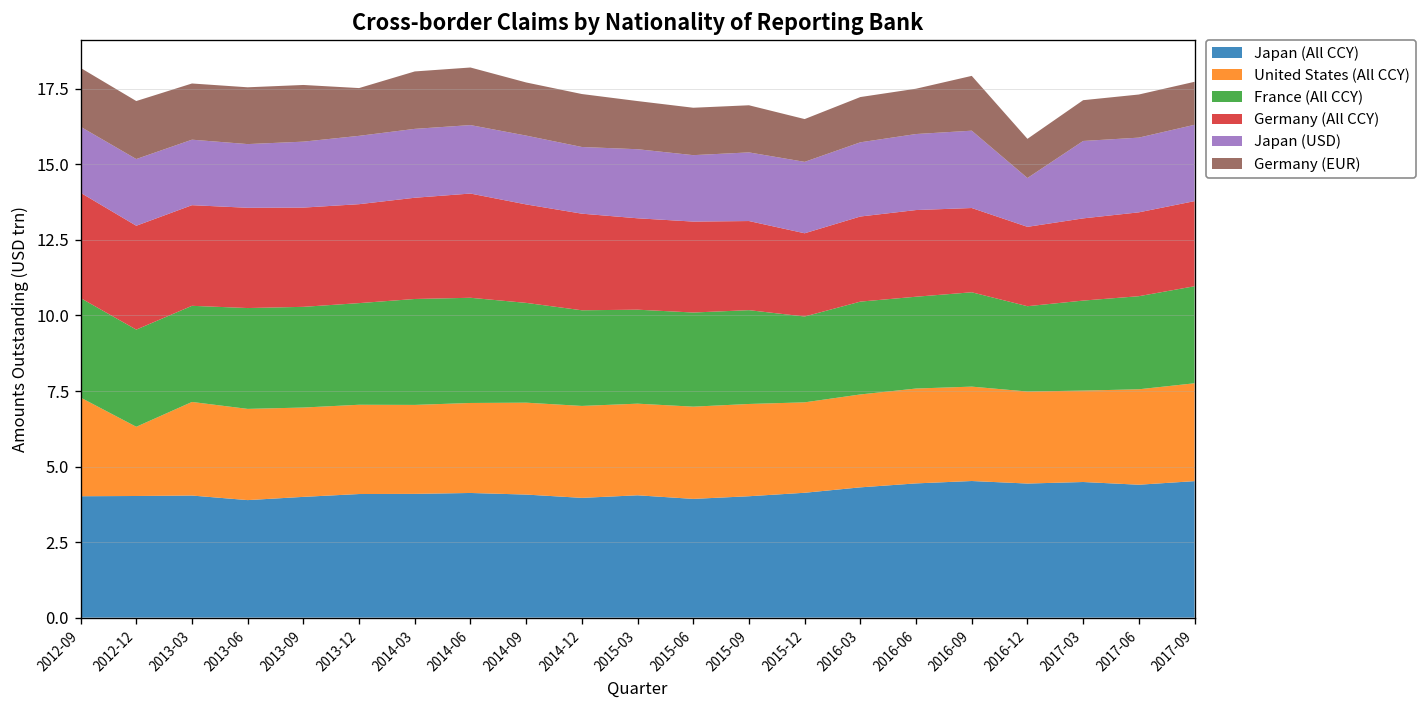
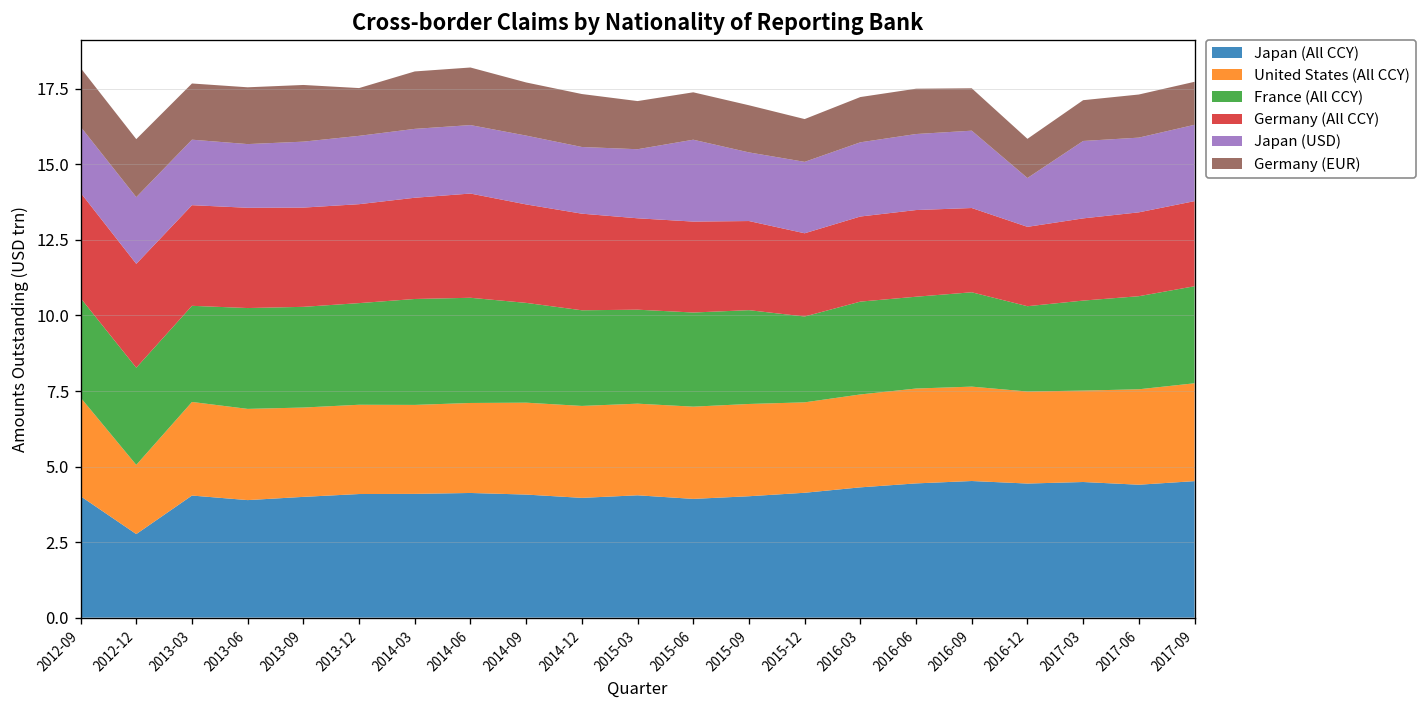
  {
    "Japan (All CCY)": {
      "2012-09": 4.0,
-     "2012-12": 4.0,
+     "2012-12": 2.8,
      "2013-03": 4.0,
      "2013-06": 3.9,
      "2013-09": 4.0,
      "2013-12": 4.1,
      "2014-03": 4.1,
      "2014-06": 4.1,
      "2014-09": 4.1,
      "2014-12": 4.0,
      "2015-03": 4.0,
      "2015-06": 3.9,
      "2015-09": 4.0,
      "2015-12": 4.1,
      "2016-03": 4.3,
      "2016-06": 4.4,
      "2016-09": 4.5,
      "2016-12": 4.4,
      "2017-03": 4.5,
      "2017-06": 4.4,
      "2017-09": 4.5
    },
    "United States (All CCY)": {
      "2012-09": 3.3,
      "2012-12": 2.3,
      "2013-03": 3.1,
      "2013-06": 3.0,
      "2013-09": 3.0,
      "2013-12": 3.0,
      "2014-03": 2.9,
      "2014-06": 3.0,
      "2014-09": 3.0,
      "2014-12": 3.0,
      "2015-03": 3.0,
      "2015-06": 3.1,
      "2015-09": 3.1,
      "2015-12": 3.0,
      "2016-03": 3.1,
      "2016-06": 3.1,
      "2016-09": 3.1,
      "2016-12": 3.0,
      "2017-03": 3.0,
      "2017-06": 3.2,
      "2017-09": 3.2
    },
    "France (All CCY)": {
      "2012-09": 3.3,
      "2012-12": 3.2,
      "2013-03": 3.2,
      "2013-06": 3.3,
      "2013-09": 3.3,
      "2013-12": 3.4,
      "2014-03": 3.5,
      "2014-06": 3.5,
      "2014-09": 3.3,
      "2014-12": 3.2,
      "2015-03": 3.1,
      "2015-06": 3.1,
      "2015-09": 3.1,
      "2015-12": 2.8,
      "2016-03": 3.1,
      "2016-06": 3.0,
      "2016-09": 3.1,
      "2016-12": 2.8,
      "2017-03": 3.0,
      "2017-06": 3.1,
      "2017-09": 3.2
    },
    "Germany (All CCY)": {
      "2012-09": 3.5,
      "2012-12": 3.4,
      "2013-03": 3.3,
      "2013-06": 3.3,
      "2013-09": 3.3,
      "2013-12": 3.3,
      "2014-03": 3.4,
      "2014-06": 3.5,
      "2014-09": 3.3,
      "2014-12": 3.2,
      "2015-03": 3.0,
      "2015-06": 3.0,
      "2015-09": 3.0,
      "2015-12": 2.8,
      "2016-03": 2.8,
      "2016-06": 2.9,
      "2016-09": 2.8,
      "2016-12": 2.6,
      "2017-03": 2.7,
      "2017-06": 2.8,
      "2017-09": 2.8
    },
    "Japan (USD)": {
      "2012-09": 2.2,
      "2012-12": 2.2,
      "2013-03": 2.2,
      "2013-06": 2.1,
      "2013-09": 2.2,
      "2013-12": 2.3,
      "2014-03": 2.3,
      "2014-06": 2.3,
      "2014-09": 2.3,
      "2014-12": 2.2,
      "2015-03": 2.3,
-     "2015-06": 2.2,
+     "2015-06": 2.7,
      "2015-09": 2.3,
      "2015-12": 2.4,
      "2016-03": 2.5,
      "2016-06": 2.5,
      "2016-09": 2.6,
      "2016-12": 1.6,
      "2017-03": 2.6,
      "2017-06": 2.5,
      "2017-09": 2.5
    },
    "Germany (EUR)": {
      "2012-09": 1.9,
      "2012-12": 1.9,
      "2013-03": 1.9,
      "2013-06": 1.9,
      "2013-09": 1.9,
      "2013-12": 1.6,
      "2014-03": 1.9,
      "2014-06": 1.9,
      "2014-09": 1.8,
      "2014-12": 1.8,
      "2015-03": 1.6,
      "2015-06": 1.6,
      "2015-09": 1.6,
      "2015-12": 1.4,
      "2016-03": 1.5,
      "2016-06": 1.5,
-     "2016-09": 1.8,
+     "2016-09": 1.4,
      "2016-12": 1.3,
      "2017-03": 1.4,
      "2017-06": 1.4,
      "2017-09": 1.4
    }
  }
